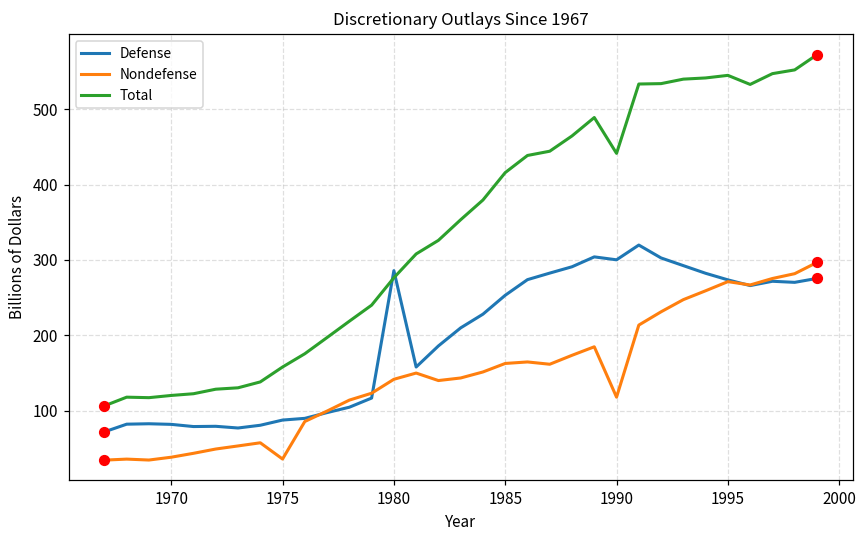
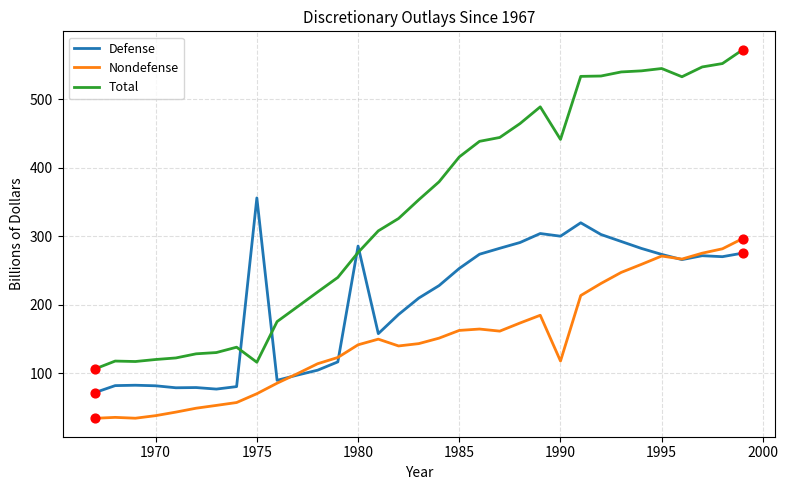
  {
    "Defense": {
      "1970": 80,
-     "1975": 90,
+     "1975": 360,
      "1980": 290,
      "1985": 250,
      "1990": 300
    },
    "Nondefense": {
      "1970": 40,
-     "1975": 40,
+     "1975": 70,
      "1980": 140,
      "1985": 160,
      "1990": 120
    },
    "Total": {
      "1970": 120,
-     "1975": 160,
+     "1975": 120,
      "1980": 280,
      "1985": 420,
      "1990": 440,
      "1995": 540
    }
  }
